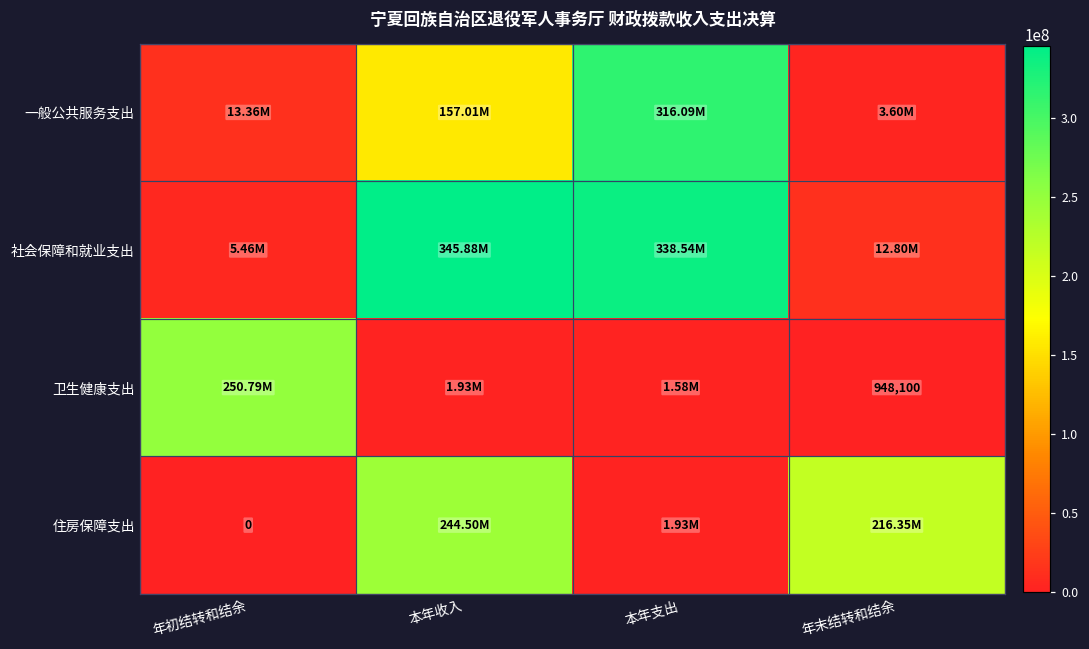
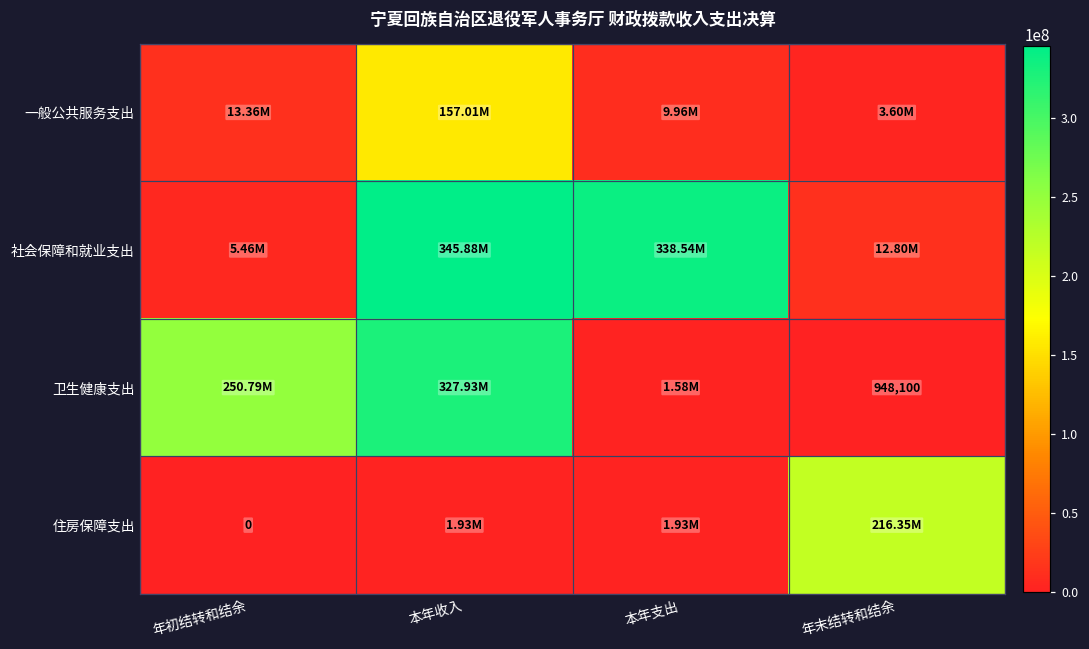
  {
    "一般公共服务支出": {
-     "本年支出": "316.09M"
+     "本年支出": "9.96M"
    },
    "卫生健康支出": {
-     "本年收入": "1.93M"
+     "本年收入": "327.93M"
    },
    "住房保障支出": {
-     "本年收入": "244.50M"
+     "本年收入": "1.93M"
    }
  }
